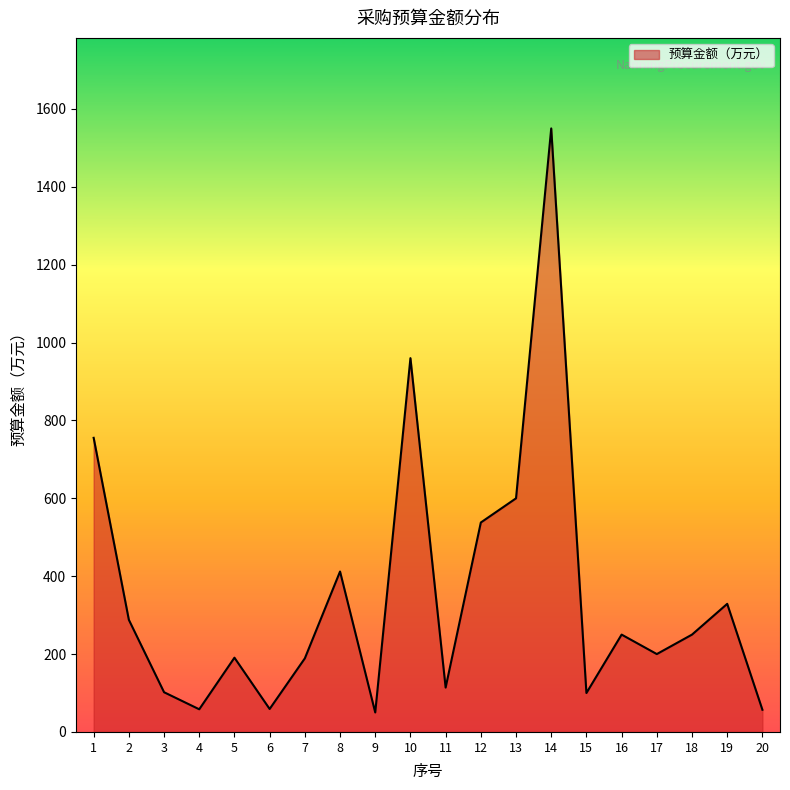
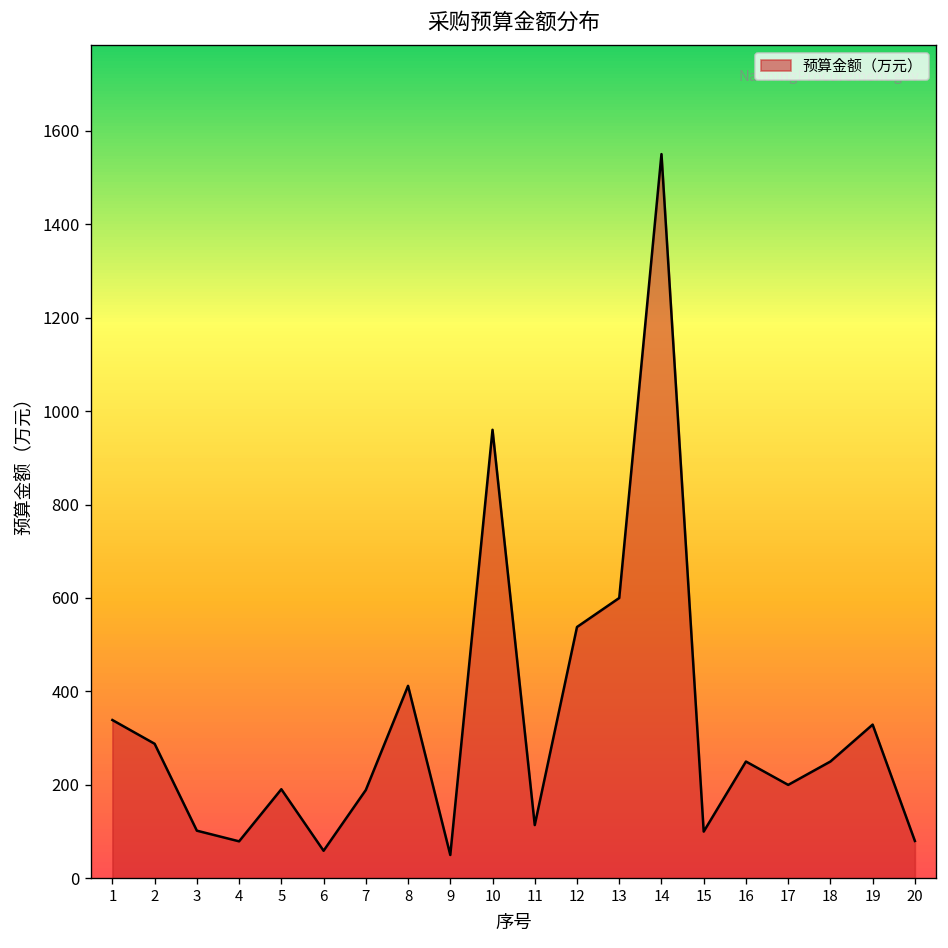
  {
-   "1": 760,
+   "1": 340,
    "2": 290,
    "3": 100,
-   "4": 60,
+   "4": 80,
    "5": 190,
    "6": 60,
    "7": 190,
    "8": 410,
    "9": 50,
    "10": 960,
    "11": 110,
    "12": 540,
    "13": 600,
    "14": 1550,
    "15": 100,
    "16": 250,
    "17": 200,
    "18": 250,
    "19": 330,
-   "20": 60
+   "20": 80
  }
